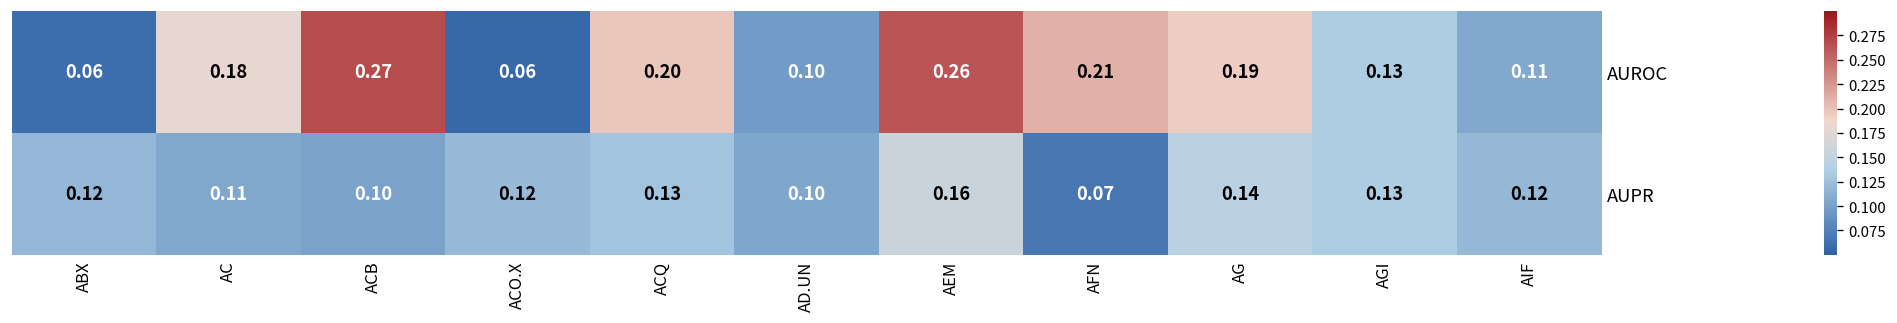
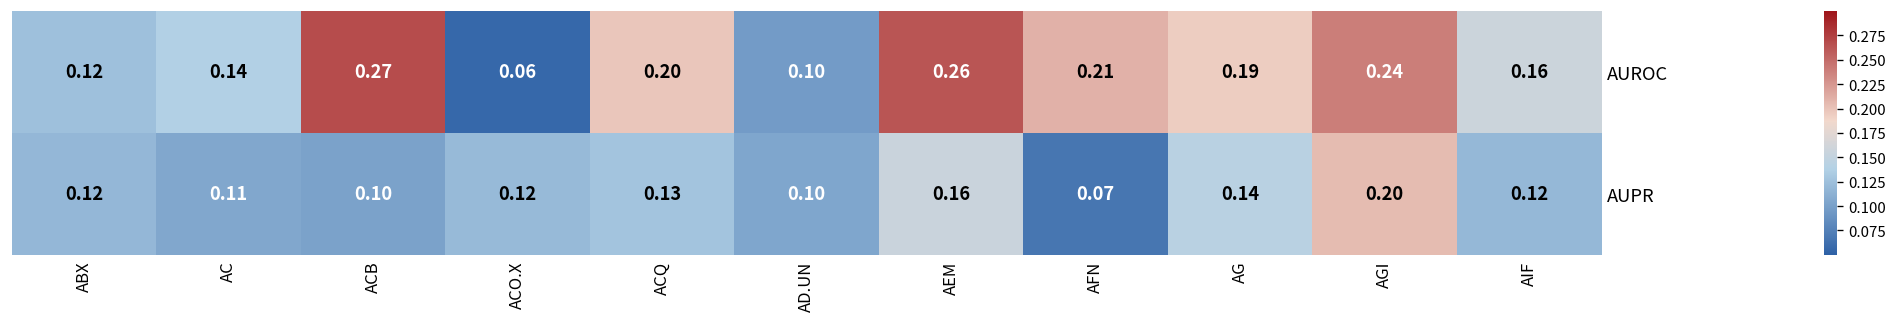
  {
    "AUROC": {
-     "ABX": 0.06,
-     "AC": 0.18,
+     "ABX": 0.12,
+     "AC": 0.14,
      "ACB": 0.27,
      "ACO.X": 0.06,
      "ACQ": 0.20,
      "AD.UN": 0.10,
      "AEM": 0.26,
      "AFN": 0.21,
      "AG": 0.19,
-     "AGI": 0.13,
-     "AIF": 0.11
+     "AGI": 0.24,
+     "AIF": 0.16
    },
    "AUPR": {
      "ABX": 0.12,
      "AC": 0.11,
      "ACB": 0.10,
      "ACO.X": 0.12,
      "ACQ": 0.13,
      "AD.UN": 0.10,
      "AEM": 0.16,
      "AFN": 0.07,
      "AG": 0.14,
-     "AGI": 0.13,
+     "AGI": 0.20,
      "AIF": 0.12
    }
  }
